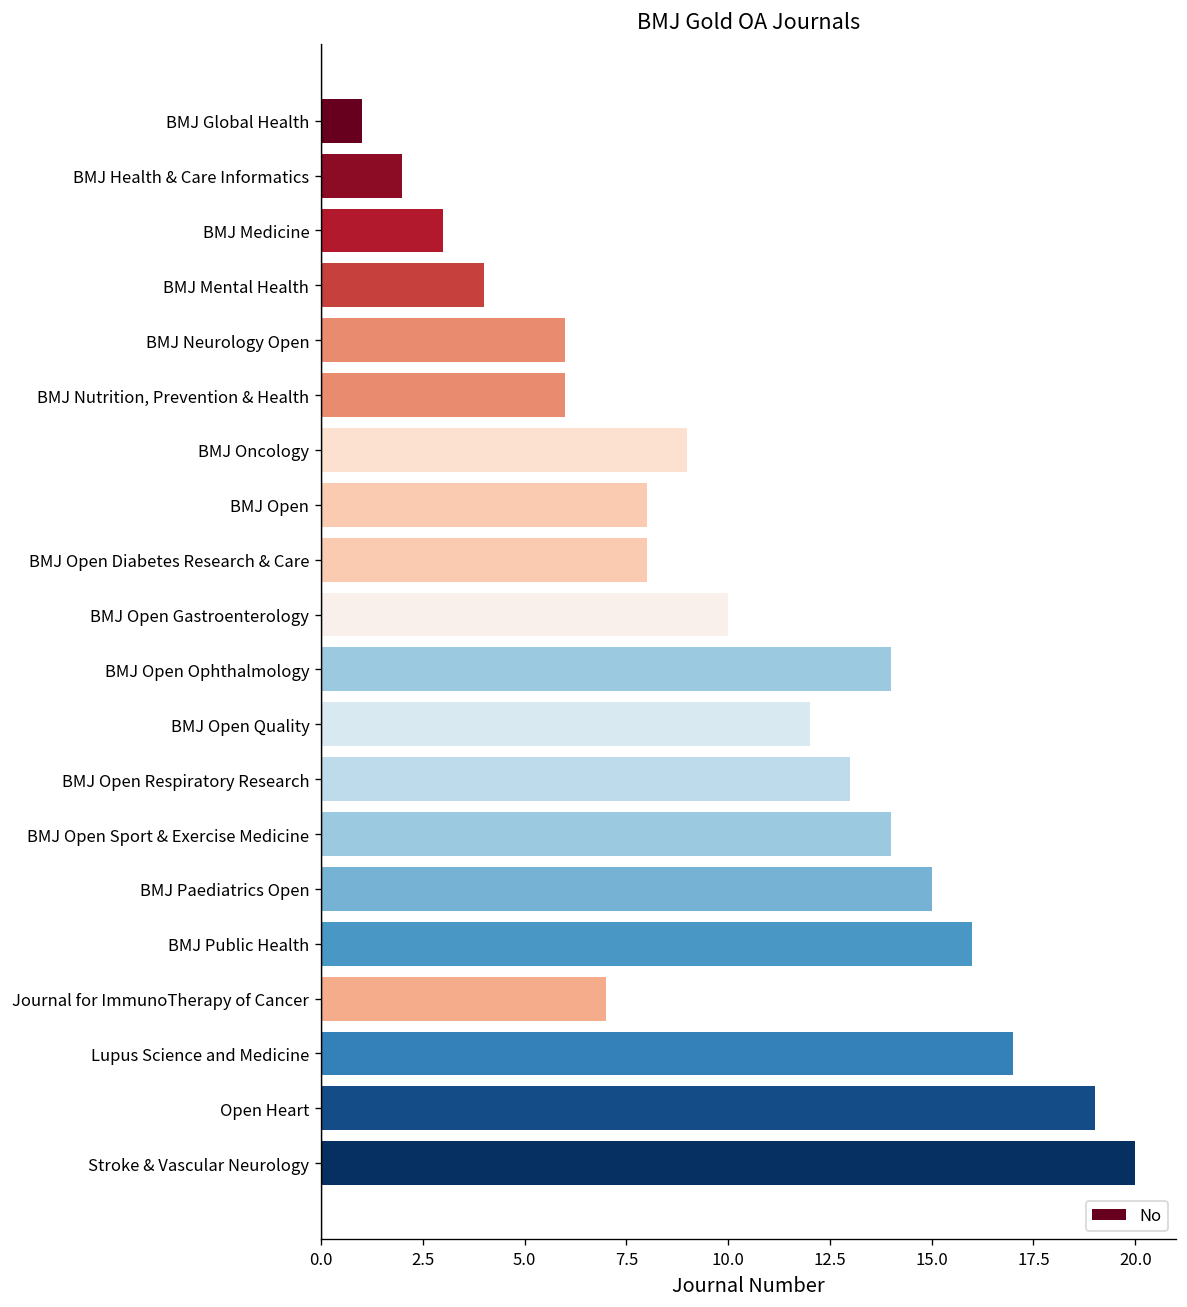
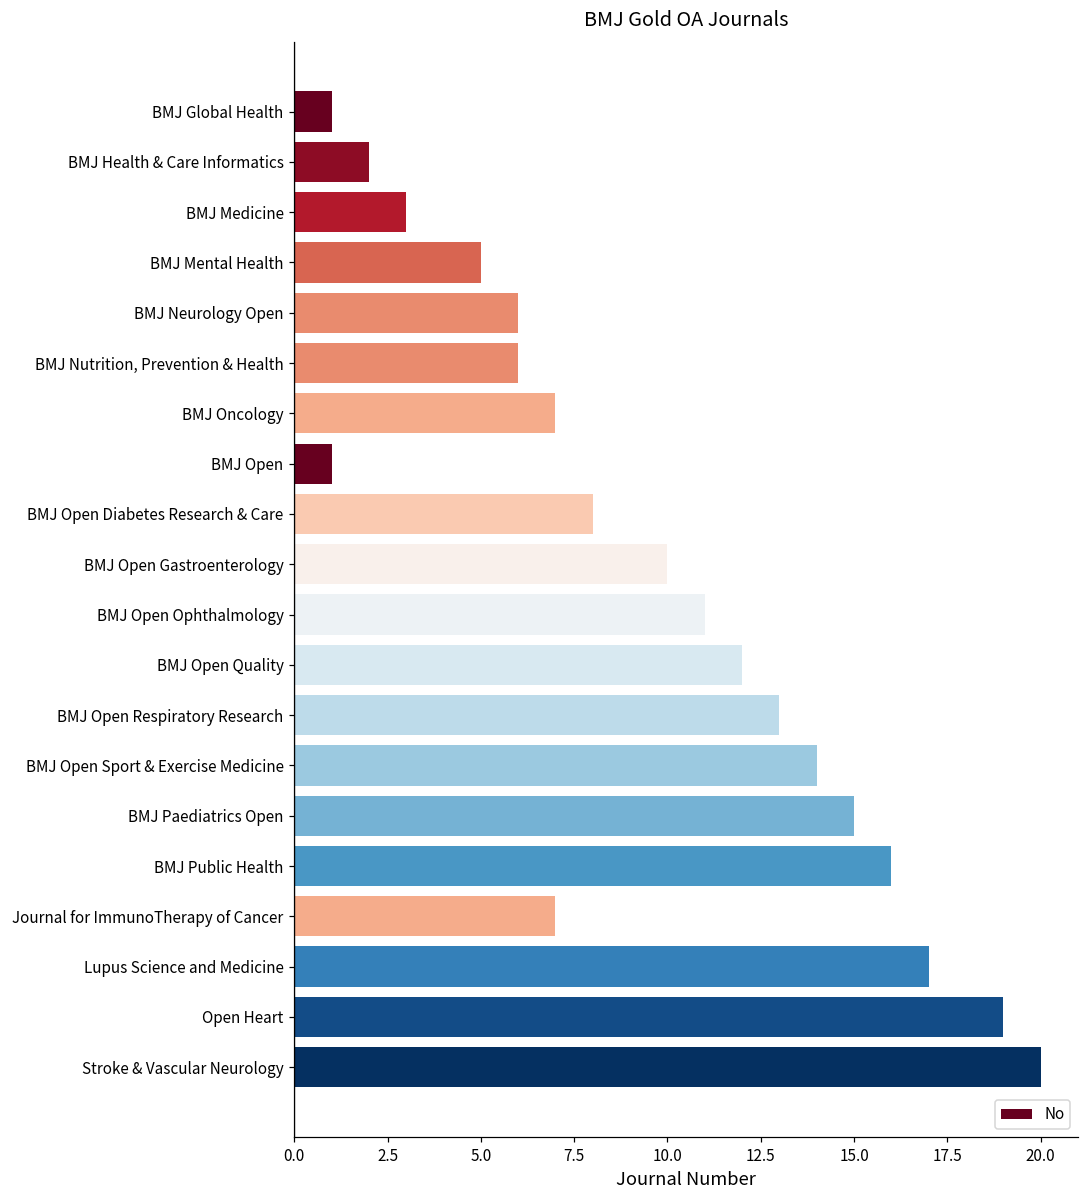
  {
    "BMJ Global Health": 1,
    "BMJ Health & Care Informatics": 2,
    "BMJ Medicine": 3,
-   "BMJ Mental Health": 4,
+   "BMJ Mental Health": 5,
    "BMJ Neurology Open": 6,
    "BMJ Nutrition, Prevention & Health": 6,
-   "BMJ Oncology": 9,
-   "BMJ Open": 8,
+   "BMJ Oncology": 7,
+   "BMJ Open": 1,
    "BMJ Open Diabetes Research & Care": 8,
    "BMJ Open Gastroenterology": 10,
-   "BMJ Open Ophthalmology": 14,
+   "BMJ Open Ophthalmology": 11,
    "BMJ Open Quality": 12,
    "BMJ Open Respiratory Research": 13,
    "BMJ Open Sport & Exercise Medicine": 14,
    "BMJ Paediatrics Open": 15,
    "BMJ Public Health": 16,
    "Journal for ImmunoTherapy of Cancer": 7,
    "Lupus Science and Medicine": 17,
    "Open Heart": 19,
    "Stroke & Vascular Neurology": 20
  }
